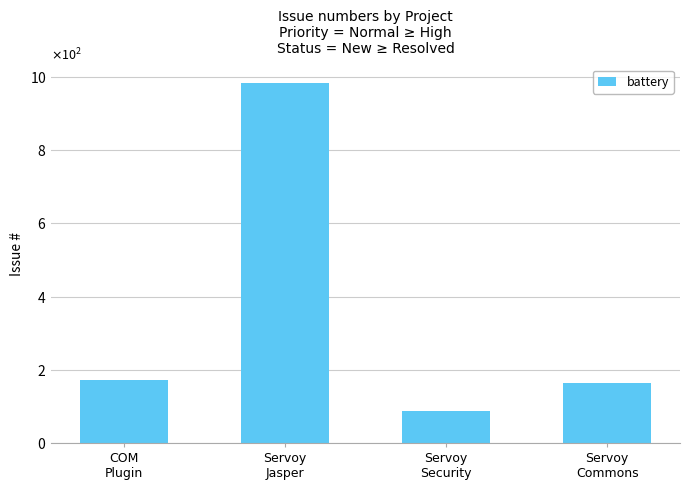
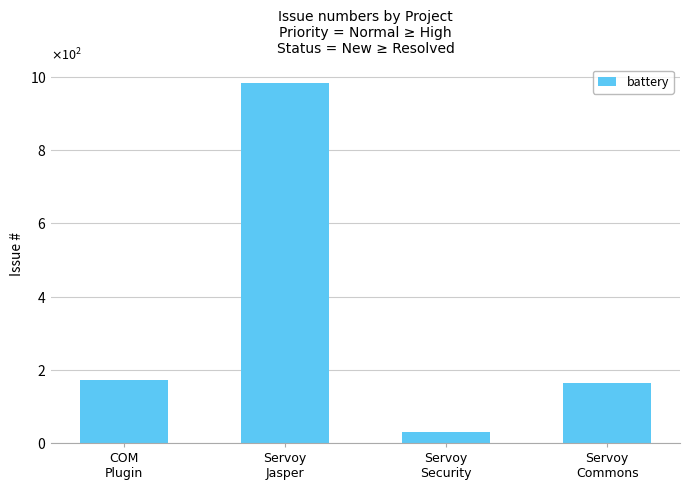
  {
    "COM Plugin": 170,
    "Servoy Jasper": 990,
-   "Servoy Security": 90,
+   "Servoy Security": 30,
    "Servoy Commons": 160
  }
